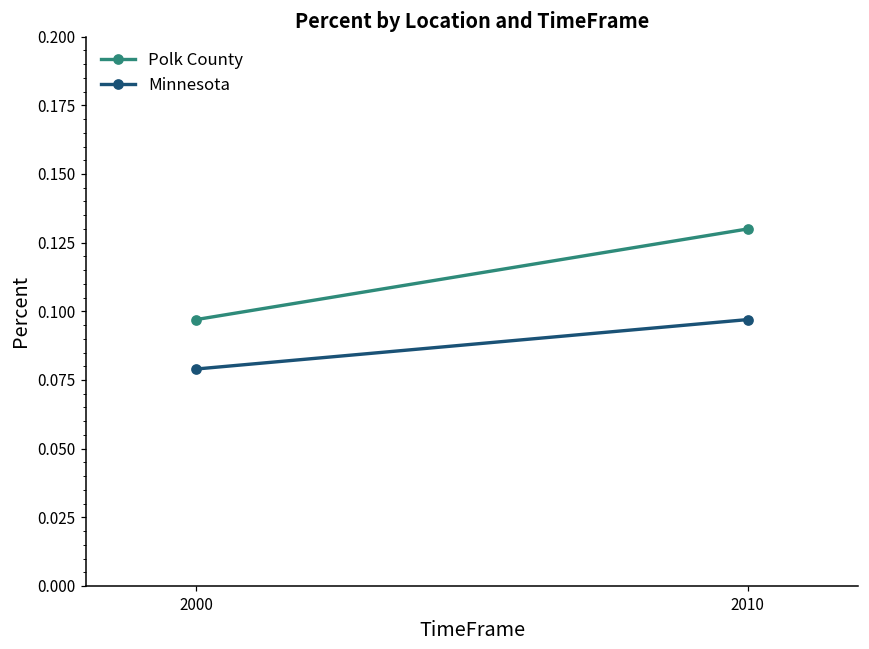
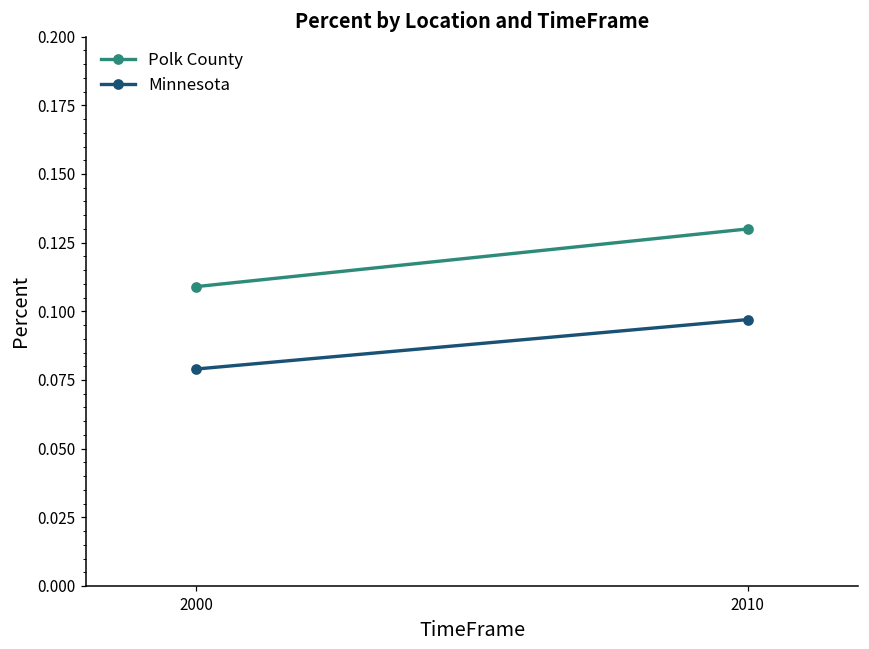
  {
    "Polk County": {
-     "2000": 0.097,
+     "2000": 0.109,
      "2010": 0.130
    },
    "Minnesota": {
      "2000": 0.079,
      "2010": 0.097
    }
  }
